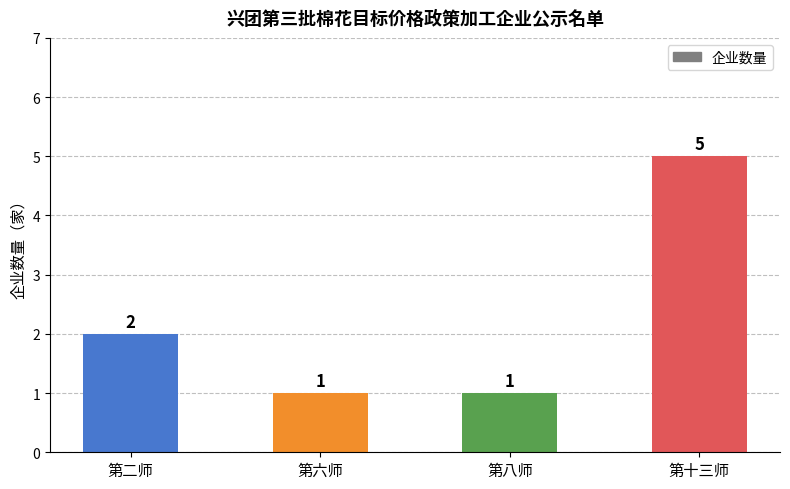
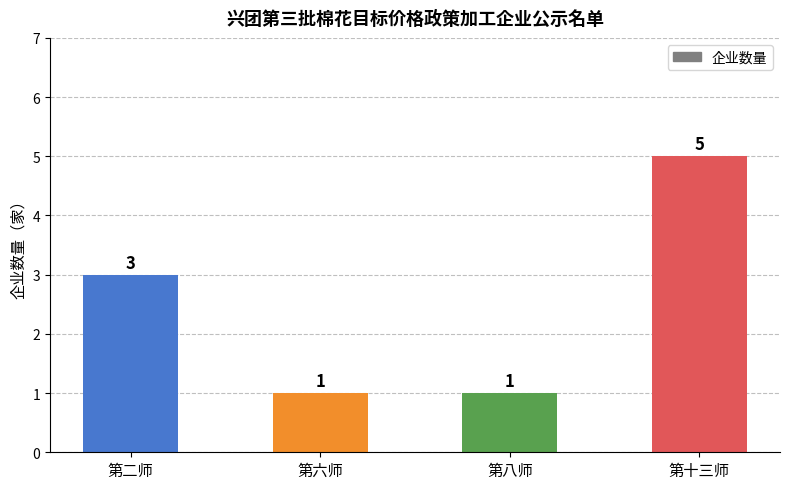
  {
-   "第二师": 2,
+   "第二师": 3,
    "第六师": 1,
    "第八师": 1,
    "第十三师": 5
  }
